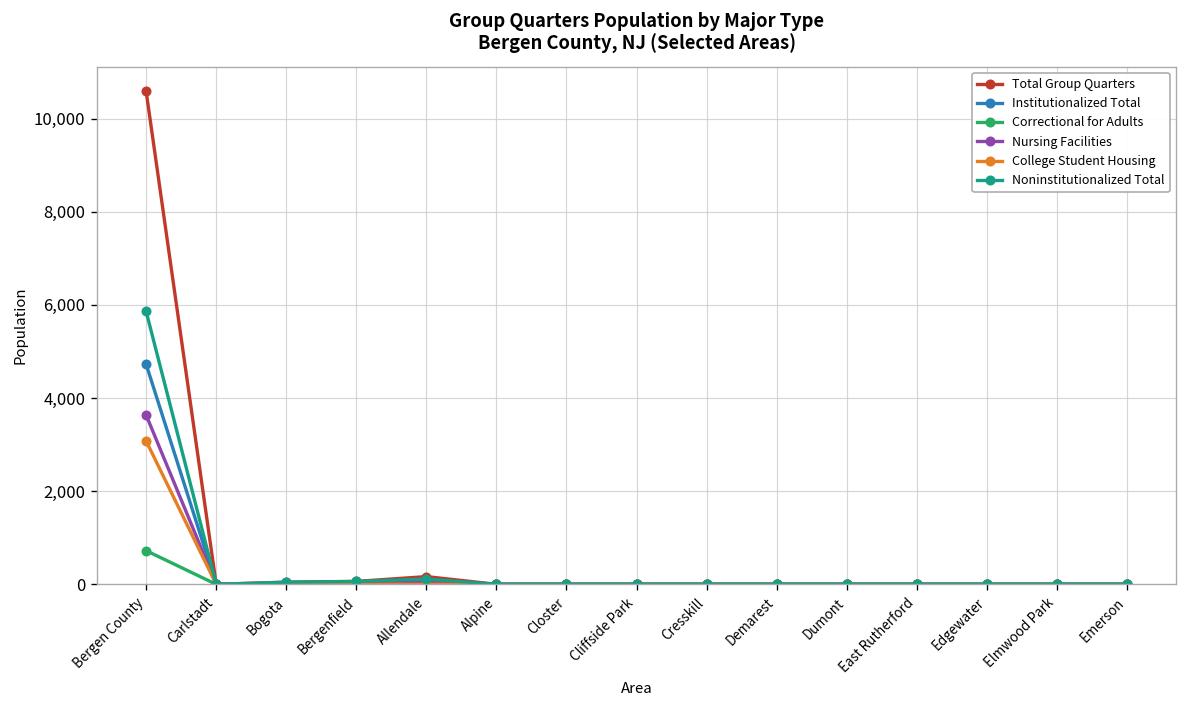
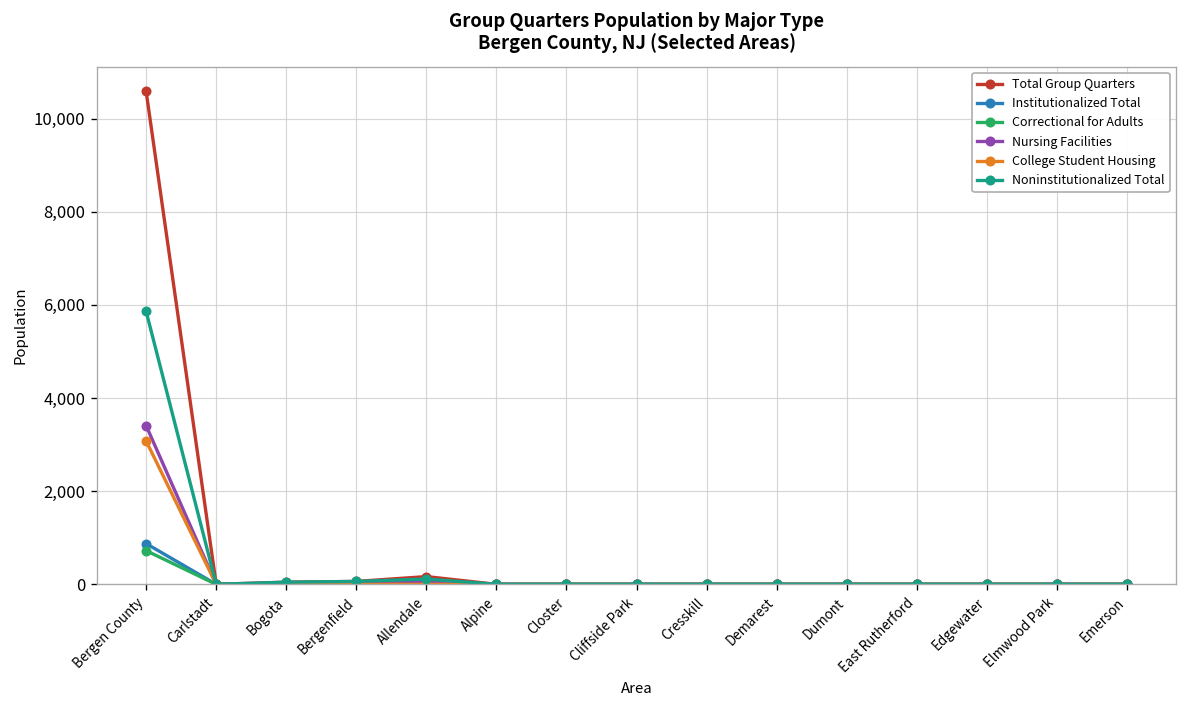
  {
    "Total Group Quarters": {
      "Bergen County": "10,600"
    },
    "Institutionalized Total": {
-     "Bergen County": "4,700"
+     "Bergen County": "900"
    },
    "Nursing Facilities": {
-     "Bergen County": "3,600"
+     "Bergen County": "3,400"
    },
    "College Student Housing": {
      "Bergen County": "3,100"
    }
  }
